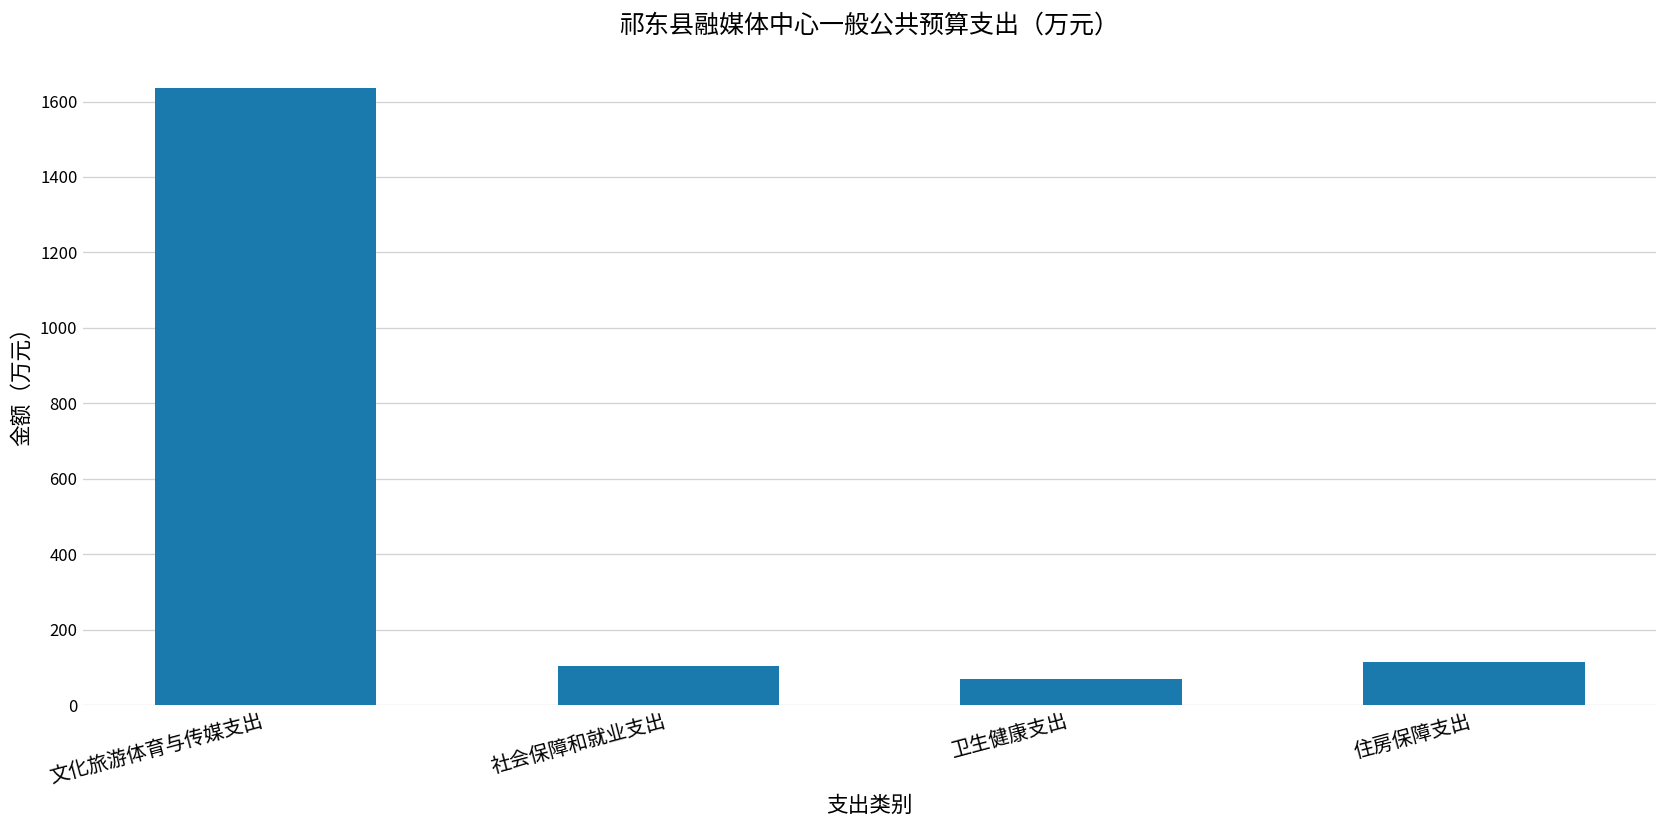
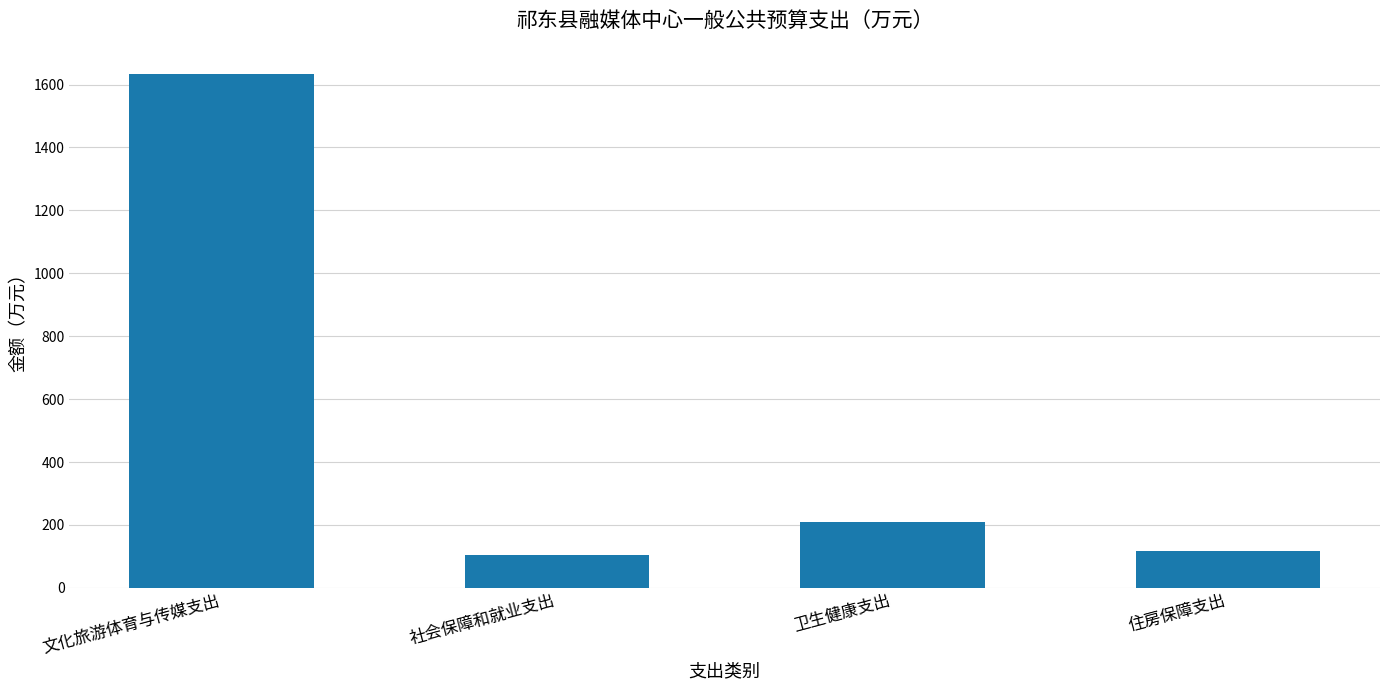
  {
    "文化旅游体育与传媒支出": 1640,
    "社会保障和就业支出": 100,
-   "卫生健康支出": 70,
+   "卫生健康支出": 210,
    "住房保障支出": 120
  }
